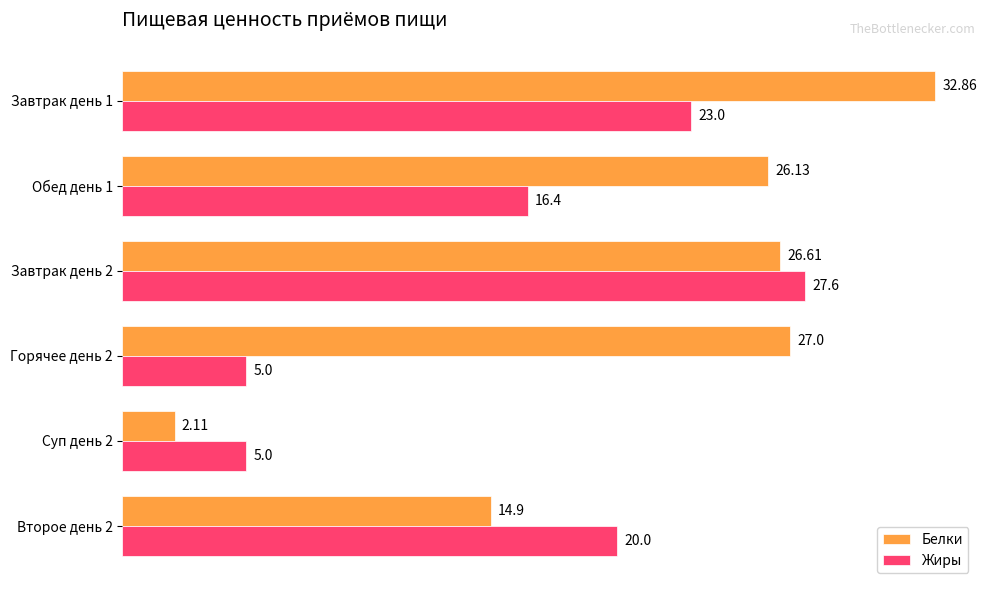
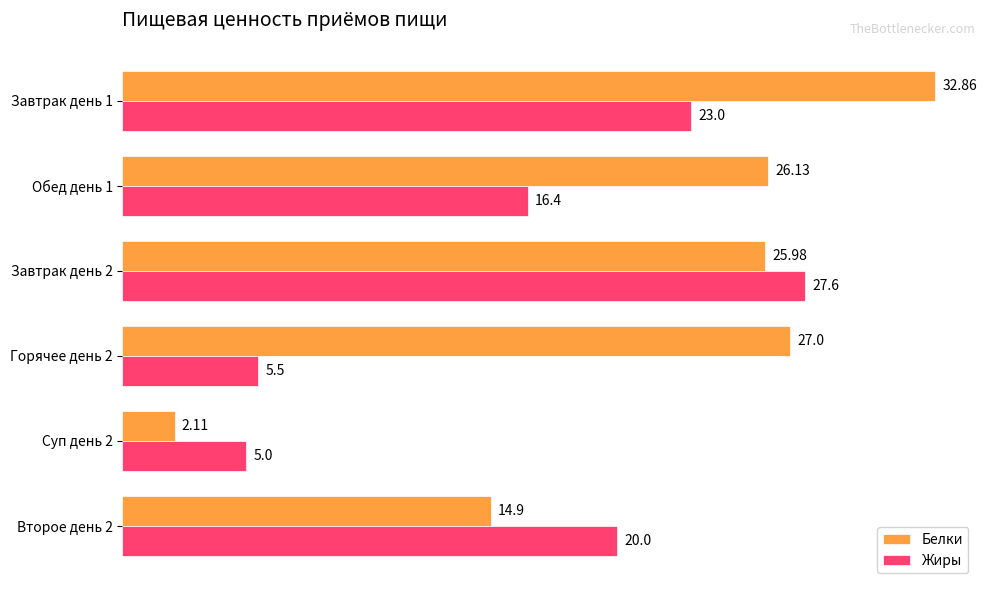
  {
    "Белки": {
      "Завтрак день 1": 32.86,
      "Обед день 1": 26.13,
-     "Завтрак день 2": 26.61,
+     "Завтрак день 2": 25.98,
      "Горячее день 2": 27.0,
      "Суп день 2": 2.11,
      "Второе день 2": 14.9
    },
    "Жиры": {
      "Завтрак день 1": 23.0,
      "Обед день 1": 16.4,
      "Завтрак день 2": 27.6,
-     "Горячее день 2": 5.0,
+     "Горячее день 2": 5.5,
      "Суп день 2": 5.0,
      "Второе день 2": 20.0
    }
  }
